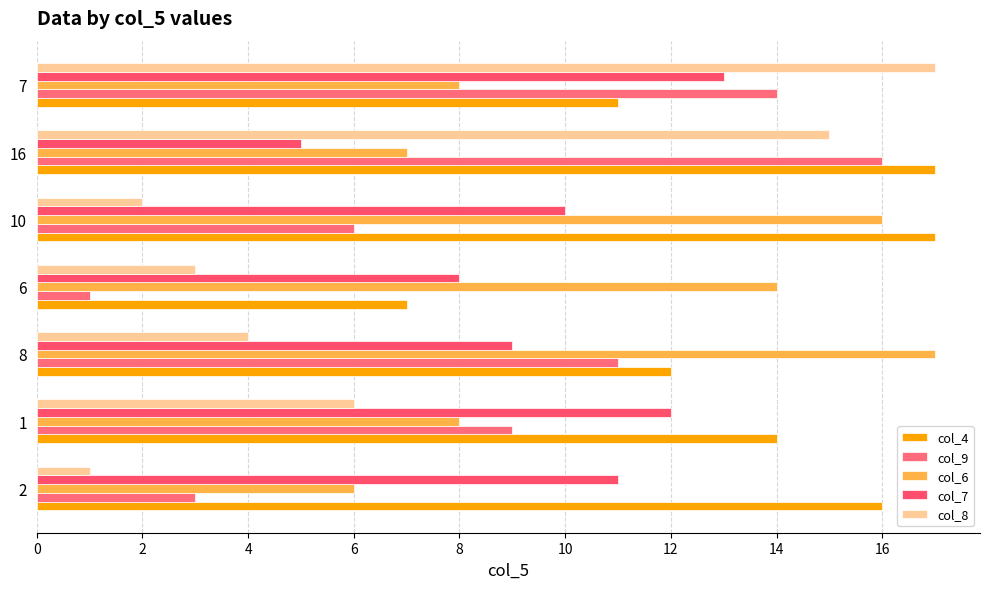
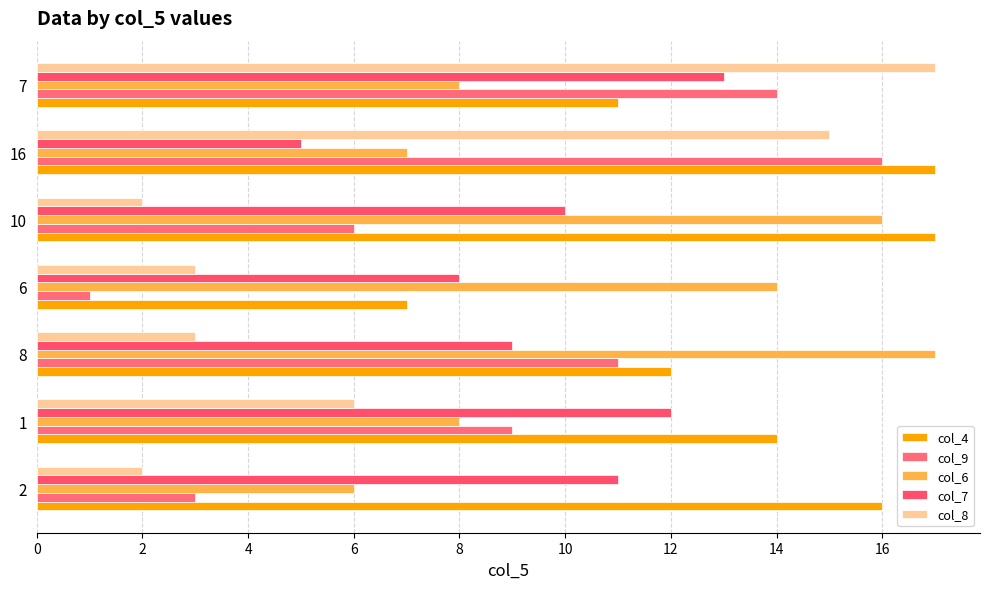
  {
    "col_4": {
      "7": 11,
      "16": 17,
      "10": 17,
      "6": 7,
      "8": 12,
      "1": 14,
      "2": 16
    },
    "col_6": {
      "7": 8,
      "16": 7,
      "10": 16,
      "6": 14,
      "8": 17,
      "1": 8,
      "2": 6
    },
    "col_8": {
      "7": 17,
      "16": 15,
      "10": 2,
      "6": 3,
-     "8": 4,
+     "8": 3,
      "1": 6,
-     "2": 1
+     "2": 2
    }
  }
